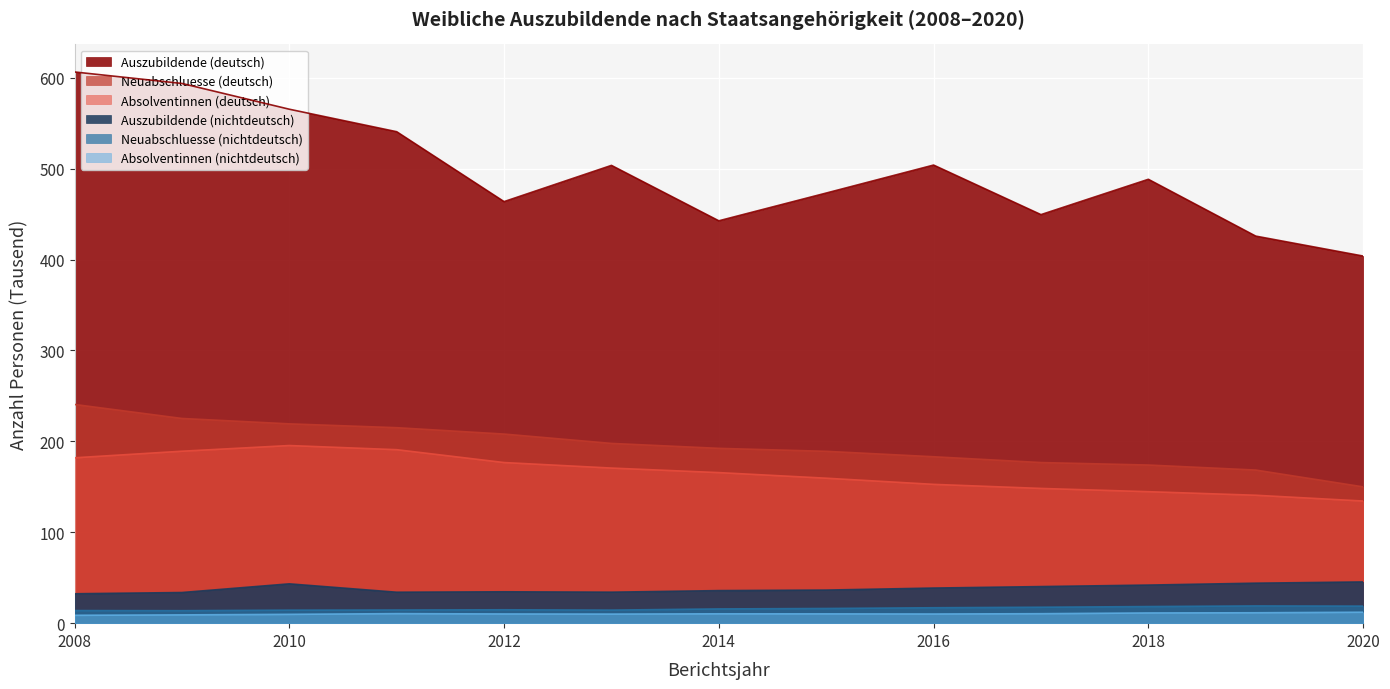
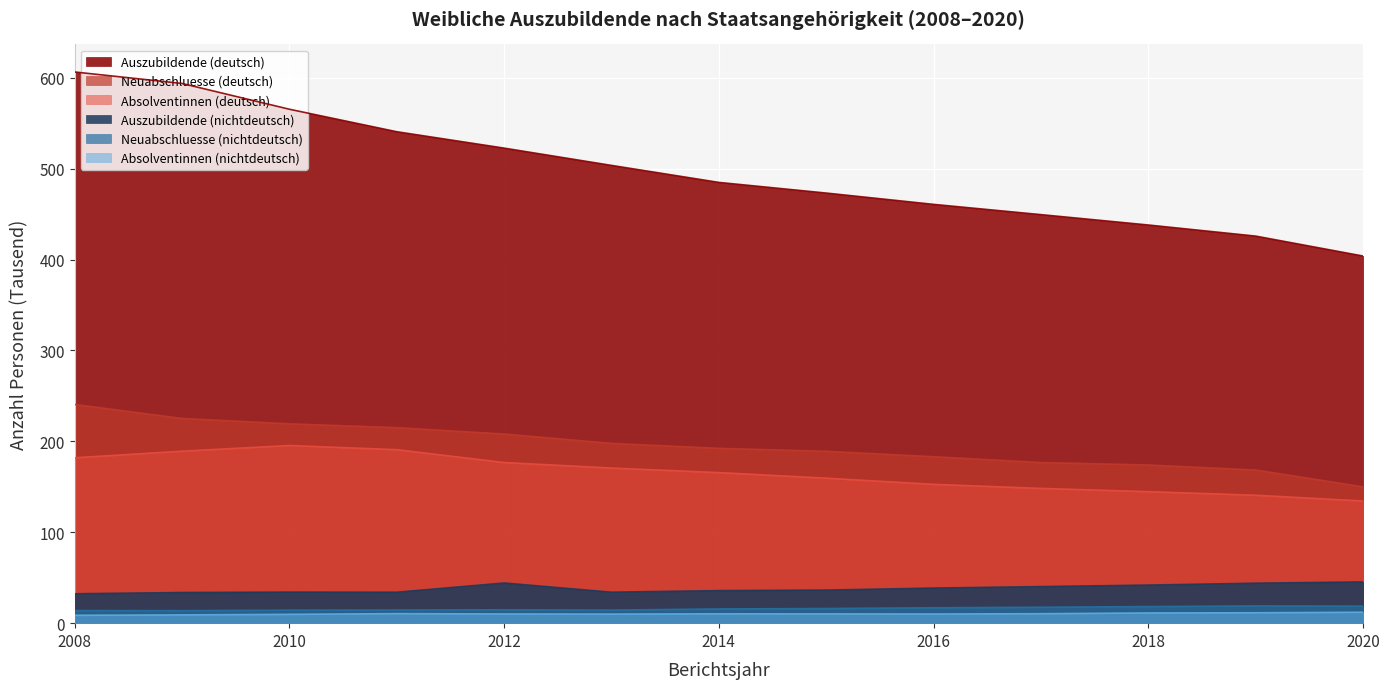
  {
    "Auszubildende (deutsch)": {
      "2008": 610,
-     "2012": 460,
-     "2014": 440,
-     "2016": 500,
-     "2018": 490,
+     "2012": 520,
+     "2014": 480,
+     "2016": 460,
+     "2018": 440,
      "2020": 400
    },
    "Auszubildende (nichtdeutsch)": {
      "2008": 30,
-     "2010": 40,
-     "2012": 30,
+     "2010": 30,
+     "2012": 40,
      "2014": 40,
      "2016": 40,
      "2018": 40,
      "2020": 50
    },
    "Neuabschluesse (nichtdeutsch)": {
      "2008": 10,
      "2010": 10,
      "2012": 10,
      "2014": 20,
      "2016": 20,
      "2018": 20,
      "2020": 20
    },
    "Absolventinnen (nichtdeutsch)": {
      "2008": 10,
      "2010": 10,
      "2012": 10,
      "2014": 10,
      "2016": 10,
      "2018": 10,
      "2020": 10
    }
  }
